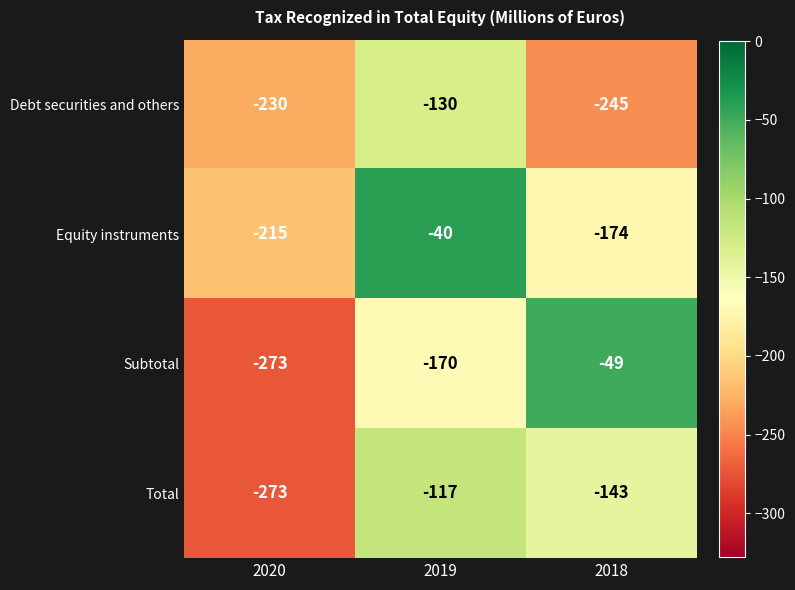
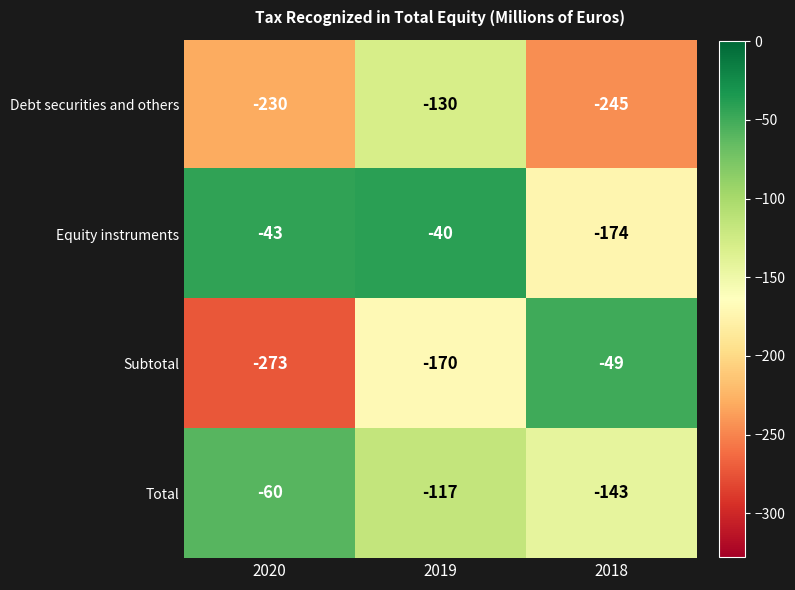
  {
    "Debt securities and others": {
      "2020": -230,
      "2019": -130,
      "2018": -245
    },
    "Equity instruments": {
-     "2020": -215,
+     "2020": -43,
      "2019": -40,
      "2018": -174
    },
    "Subtotal": {
      "2020": -273,
      "2019": -170,
      "2018": -49
    },
    "Total": {
-     "2020": -273,
+     "2020": -60,
      "2019": -117,
      "2018": -143
    }
  }
